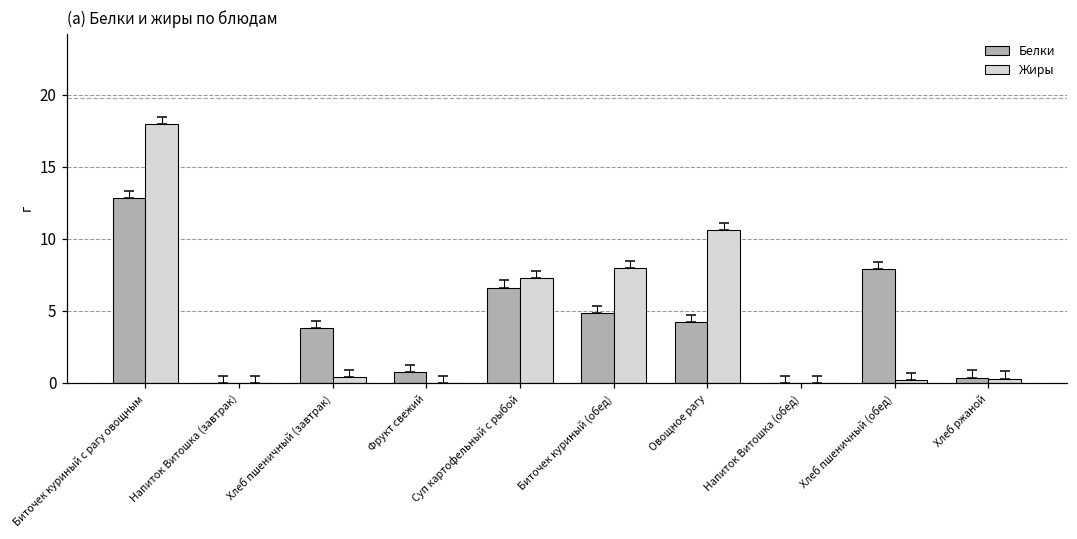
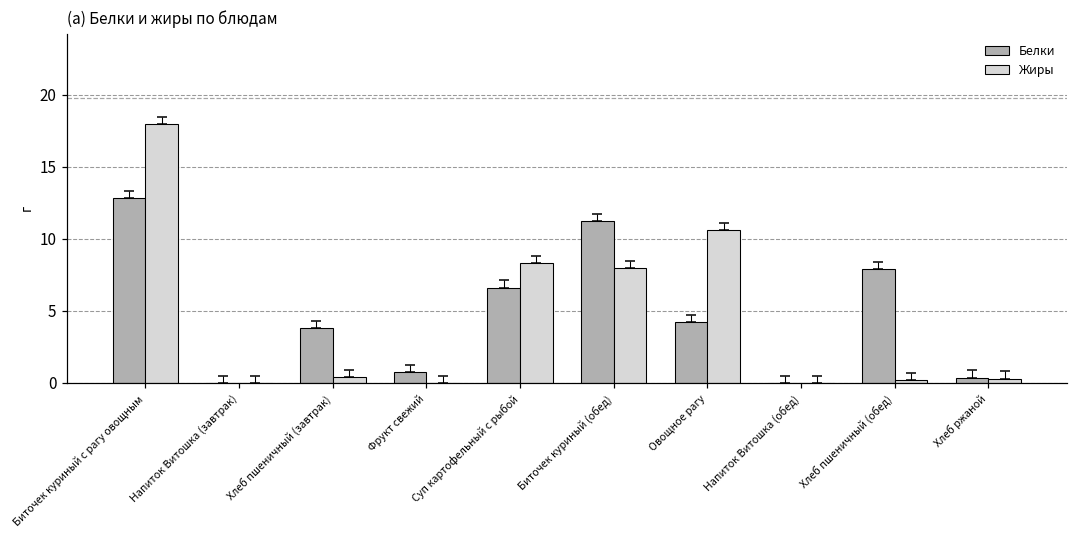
  {
    "Белки": {
      "Биточек куриный с рагу овощным": 12.8,
      "Напиток Витошка (завтрак)": 0.0,
      "Хлеб пшеничный (завтрак)": 3.8,
      "Фрукт свежий": 0.8,
      "Суп картофельный с рыбой": 6.6,
-     "Биточек куриный (обед)": 4.8,
+     "Биточек куриный (обед)": 11.3,
      "Овощное рагу": 4.2,
      "Напиток Витошка (обед)": 0.0,
      "Хлеб пшеничный (обед)": 7.9,
      "Хлеб ржаной": 0.4
    },
    "Жиры": {
      "Биточек куриный с рагу овощным": 18.0,
      "Напиток Витошка (завтрак)": 0.0,
      "Хлеб пшеничный (завтрак)": 0.4,
      "Фрукт свежий": 0.0,
-     "Суп картофельный с рыбой": 7.3,
+     "Суп картофельный с рыбой": 8.3,
      "Биточек куриный (обед)": 8.0,
      "Овощное рагу": 10.6,
      "Напиток Витошка (обед)": 0.0,
      "Хлеб пшеничный (обед)": 0.2,
      "Хлеб ржаной": 0.3
    }
  }
